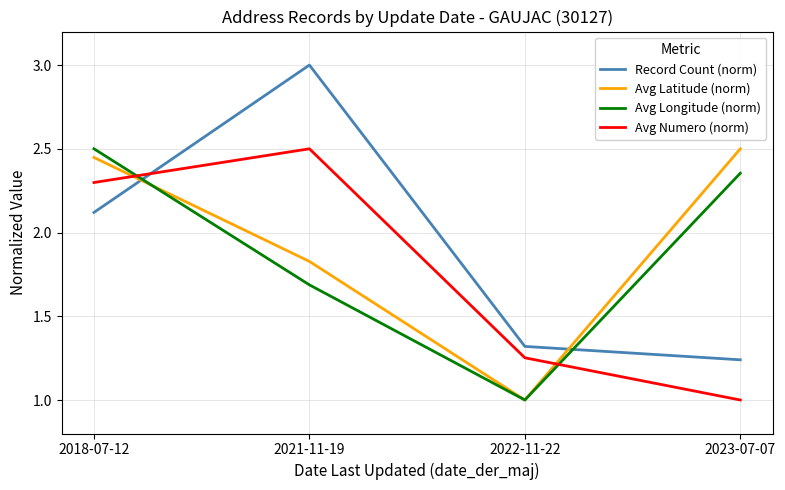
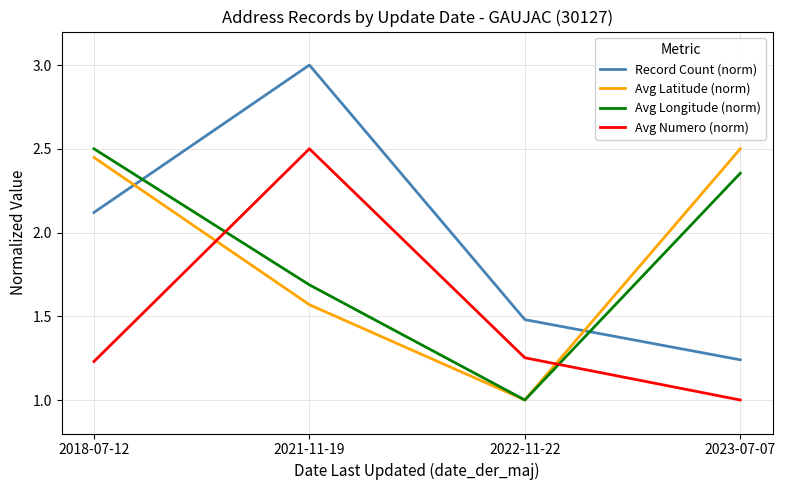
  {
    "Record Count (norm)": {
      "2018-07-12": 2.12,
      "2021-11-19": 3.00,
-     "2022-11-22": 1.32,
+     "2022-11-22": 1.48,
      "2023-07-07": 1.24
    },
    "Avg Latitude (norm)": {
      "2018-07-12": 2.45,
-     "2021-11-19": 1.83,
+     "2021-11-19": 1.57,
      "2023-07-07": 2.50
    },
    "Avg Longitude (norm)": {
      "2018-07-12": 2.50,
      "2021-11-19": 1.69,
      "2023-07-07": 2.35
    },
    "Avg Numero (norm)": {
-     "2018-07-12": 2.30,
+     "2018-07-12": 1.23,
      "2021-11-19": 2.50,
      "2022-11-22": 1.25,
      "2023-07-07": 1.00
    }
  }
